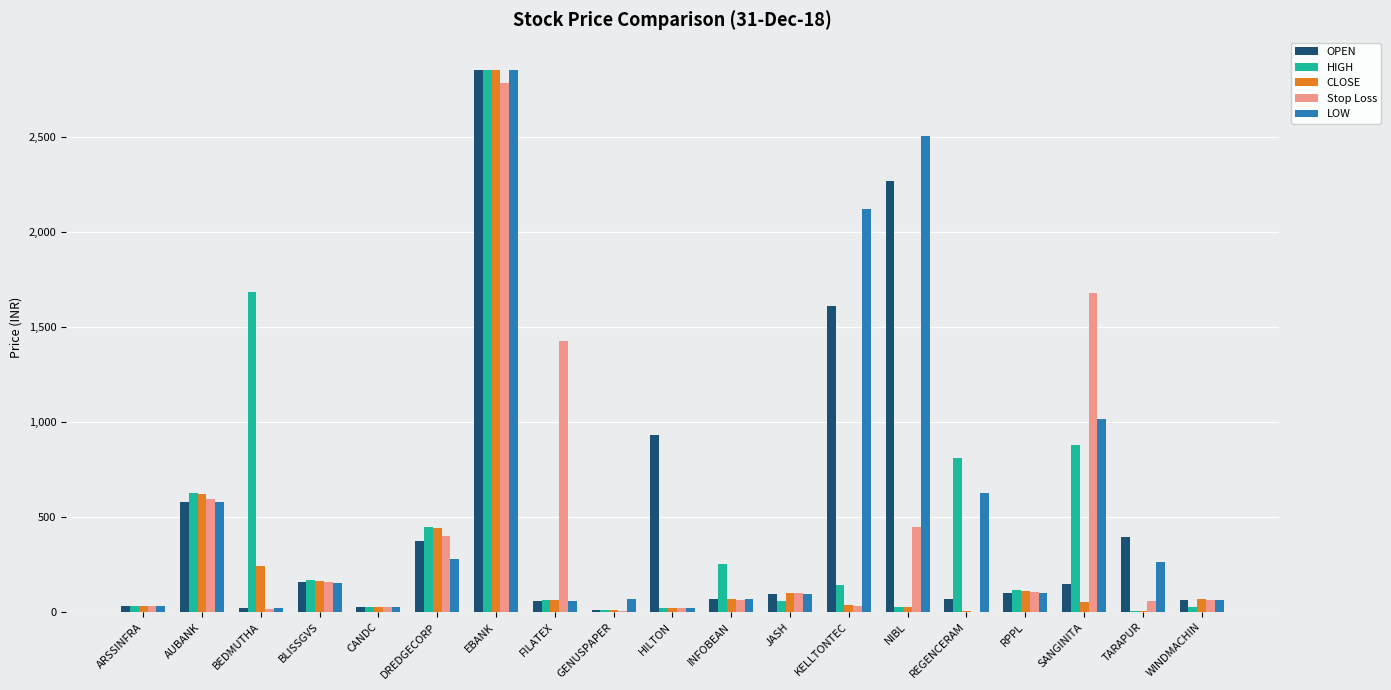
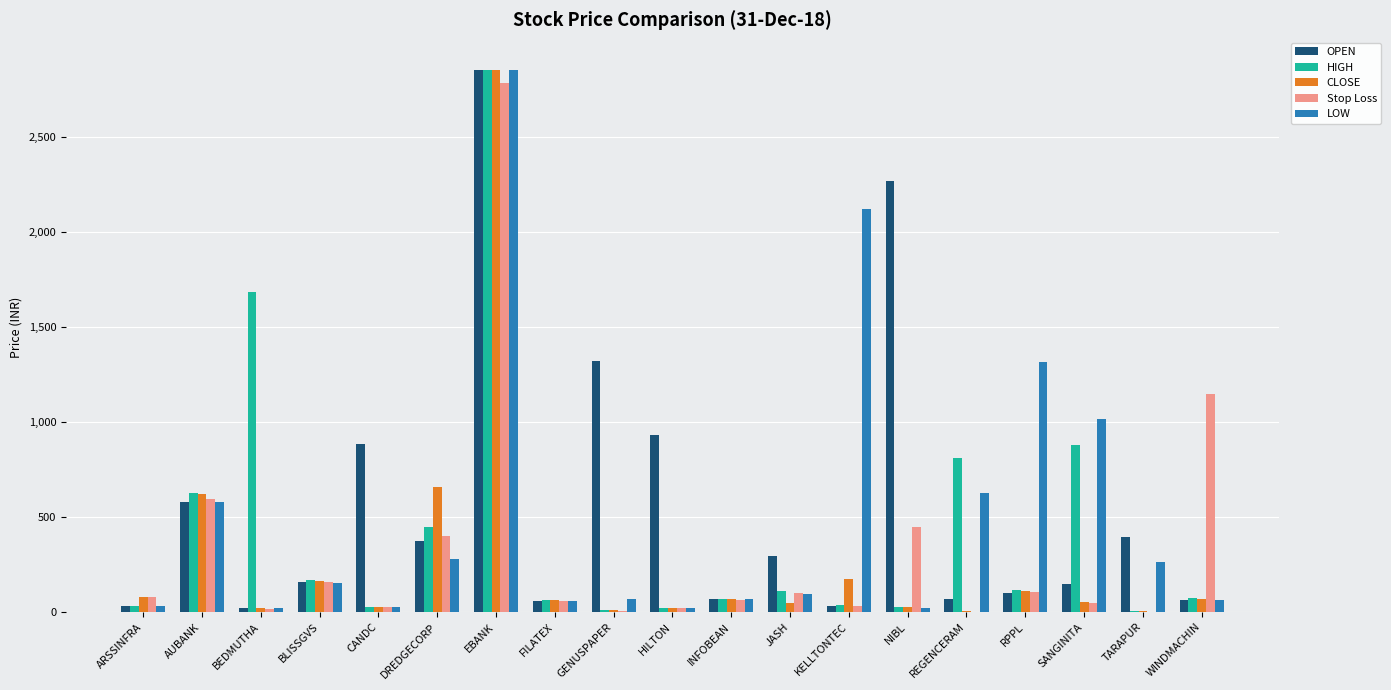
  {
    "OPEN": {
      "ARSSINFRA": "30",
      "AUBANK": "580",
      "BEDMUTHA": "20",
      "BLISSGVS": "160",
-     "CANDC": "30",
+     "CANDC": "880",
      "DREDGECORP": "370",
      "EBANK": "2,850",
      "FILATEX": "60",
-     "GENUSPAPER": "10",
+     "GENUSPAPER": "1,320",
      "HILTON": "930",
      "INFOBEAN": "70",
-     "JASH": "90",
-     "KELLTONTEC": "1,610",
+     "JASH": "300",
+     "KELLTONTEC": "30",
      "NIBL": "2,270",
      "REGENCERAM": "70",
      "RPPL": "100",
      "SANGINITA": "150",
      "TARAPUR": "400",
      "WINDMACHIN": "60"
    },
    "HIGH": {
      "ARSSINFRA": "30",
      "AUBANK": "630",
      "BEDMUTHA": "1,680",
      "BLISSGVS": "170",
      "CANDC": "30",
      "DREDGECORP": "450",
      "EBANK": "2,850",
      "FILATEX": "60",
      "HILTON": "20",
-     "INFOBEAN": "260",
-     "JASH": "60",
-     "KELLTONTEC": "140",
+     "INFOBEAN": "70",
+     "JASH": "110",
+     "KELLTONTEC": "40",
      "NIBL": "30",
      "REGENCERAM": "810",
      "RPPL": "110",
      "SANGINITA": "880",
-     "WINDMACHIN": "30"
+     "WINDMACHIN": "70"
    },
    "CLOSE": {
-     "ARSSINFRA": "30",
+     "ARSSINFRA": "80",
      "AUBANK": "620",
-     "BEDMUTHA": "240",
+     "BEDMUTHA": "20",
      "BLISSGVS": "170",
      "CANDC": "30",
-     "DREDGECORP": "440",
+     "DREDGECORP": "660",
      "EBANK": "2,850",
      "FILATEX": "60",
      "HILTON": "20",
      "INFOBEAN": "70",
-     "JASH": "100",
-     "KELLTONTEC": "40",
+     "JASH": "50",
+     "KELLTONTEC": "170",
      "NIBL": "20",
      "RPPL": "110",
      "SANGINITA": "50",
      "WINDMACHIN": "70"
    },
    "Stop Loss": {
-     "ARSSINFRA": "30",
+     "ARSSINFRA": "80",
      "AUBANK": "600",
      "BEDMUTHA": "20",
      "BLISSGVS": "160",
      "CANDC": "30",
      "DREDGECORP": "400",
      "EBANK": "2,780",
-     "FILATEX": "1,430",
+     "FILATEX": "60",
      "HILTON": "20",
      "INFOBEAN": "70",
      "JASH": "100",
      "KELLTONTEC": "30",
      "NIBL": "450",
      "RPPL": "110",
-     "SANGINITA": "1,680",
-     "TARAPUR": "60",
-     "WINDMACHIN": "60"
+     "SANGINITA": "50",
+     "TARAPUR": "0",
+     "WINDMACHIN": "1,150"
    },
    "LOW": {
      "ARSSINFRA": "30",
      "AUBANK": "580",
      "BEDMUTHA": "20",
      "BLISSGVS": "150",
      "CANDC": "30",
      "DREDGECORP": "280",
      "EBANK": "2,850",
      "FILATEX": "60",
      "GENUSPAPER": "70",
      "HILTON": "20",
      "INFOBEAN": "70",
      "JASH": "90",
      "KELLTONTEC": "2,120",
-     "NIBL": "2,510",
+     "NIBL": "20",
      "REGENCERAM": "620",
-     "RPPL": "100",
+     "RPPL": "1,320",
      "SANGINITA": "1,010",
      "TARAPUR": "270",
      "WINDMACHIN": "60"
    }
  }
